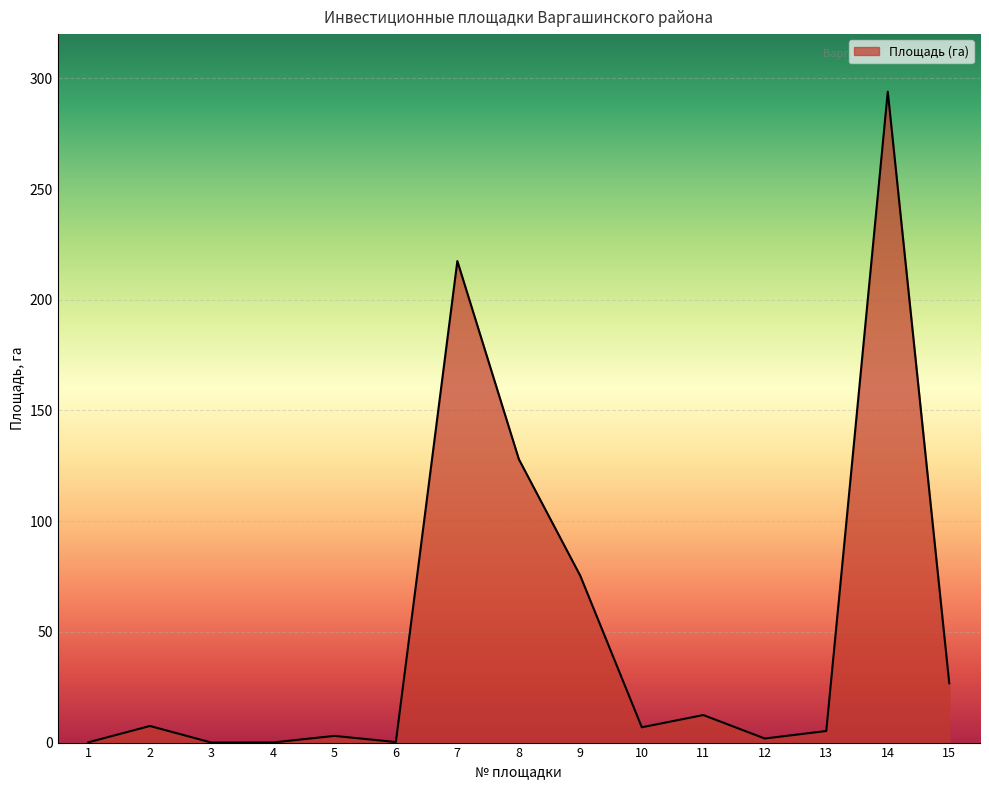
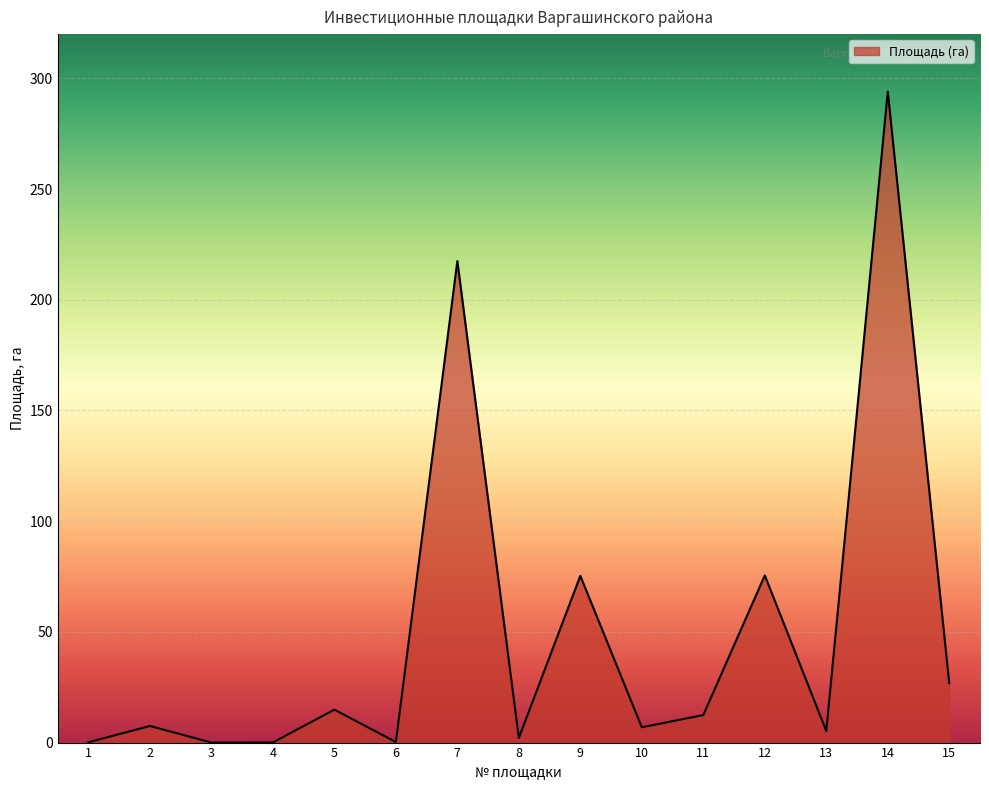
  {
    "1": 0,
    "2": 8,
    "3": 0,
    "4": 0,
-   "5": 3,
+   "5": 15,
    "6": 0,
    "7": 218,
-   "8": 128,
+   "8": 2,
    "9": 75,
    "10": 7,
    "11": 12,
-   "12": 2,
+   "12": 76,
    "13": 5,
    "14": 294,
    "15": 27
  }
